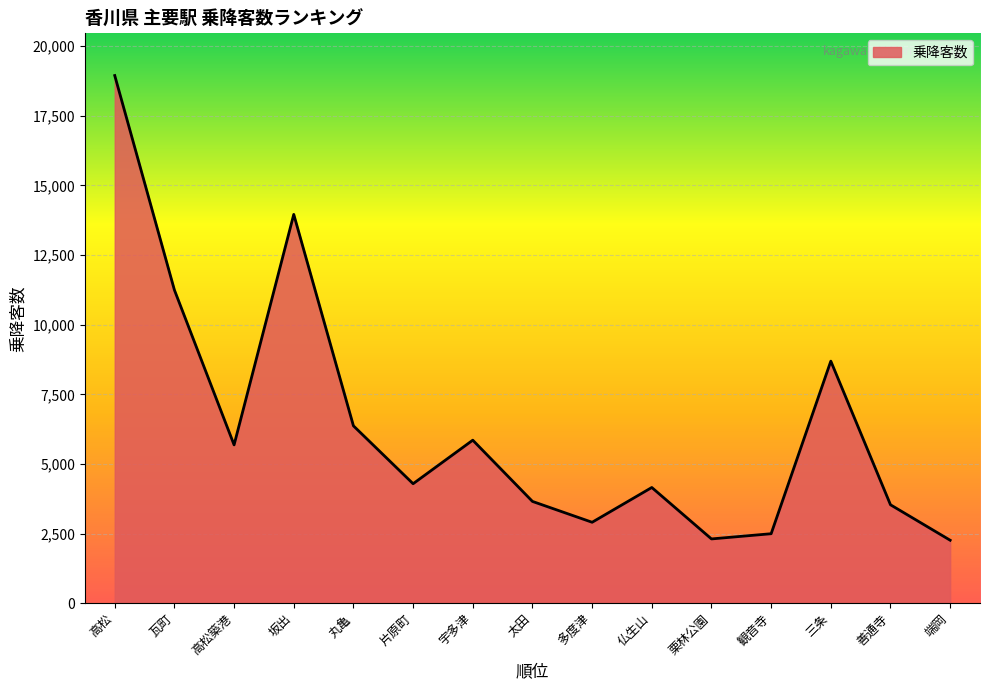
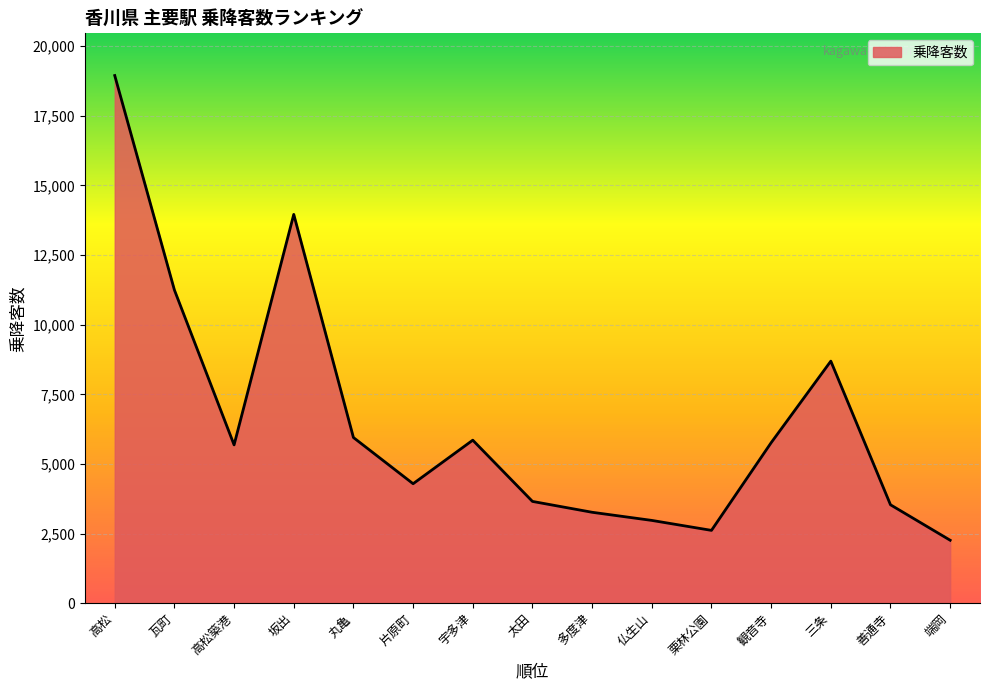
  {
    "高松": "18,900",
    "瓦町": "11,200",
    "高松築港": "5,700",
    "坂出": "14,000",
-   "丸亀": "6,400",
+   "丸亀": "5,900",
    "片原町": "4,300",
    "宇多津": "5,900",
    "太田": "3,700",
-   "多度津": "2,900",
-   "仏生山": "4,200",
-   "栗林公園": "2,300",
-   "観音寺": "2,500",
+   "多度津": "3,300",
+   "仏生山": "3,000",
+   "栗林公園": "2,600",
+   "観音寺": "5,800",
    "三条": "8,700",
    "善通寺": "3,500",
    "端岡": "2,300"
  }
